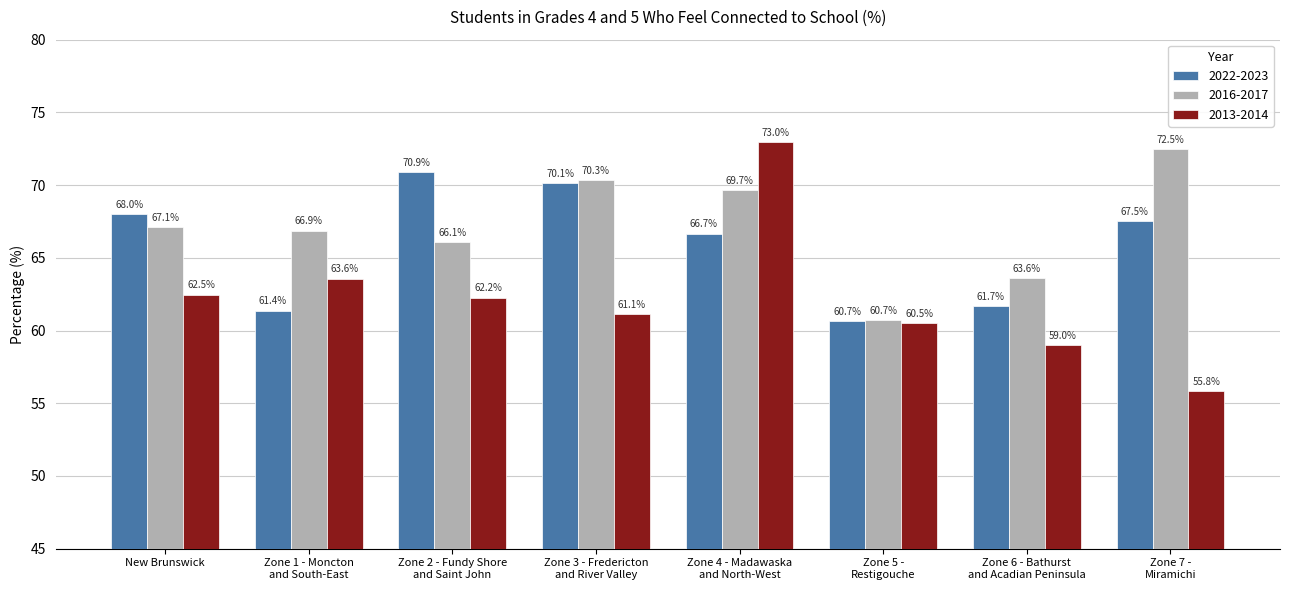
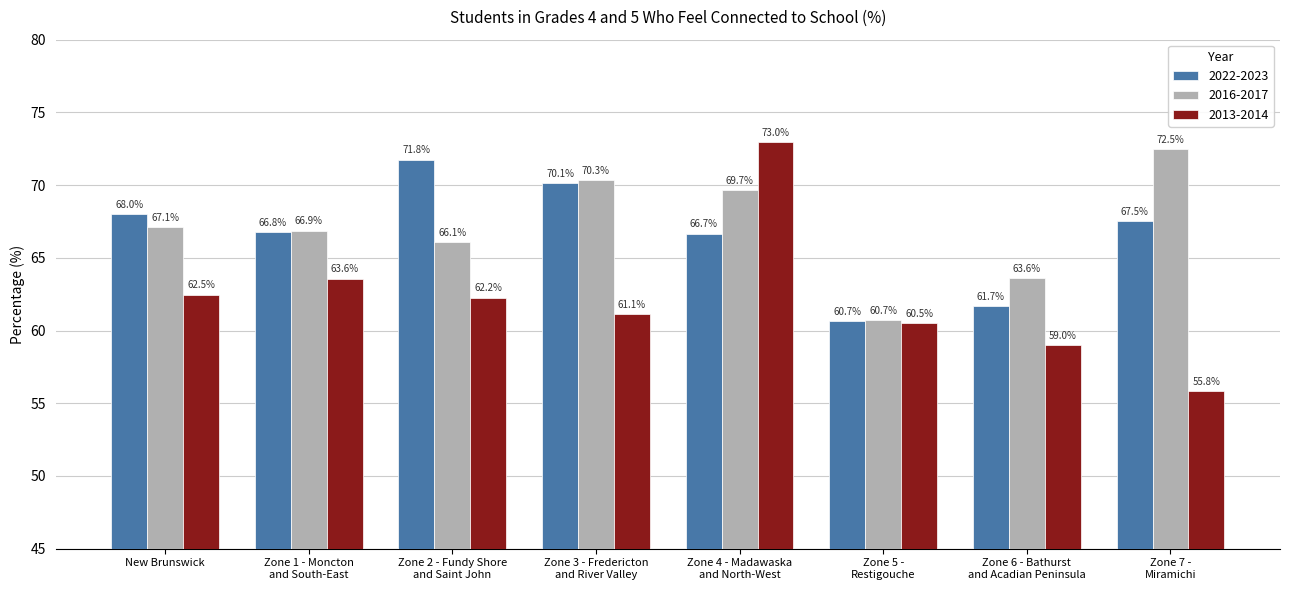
  {
    "2022-2023": {
      "New Brunswick": "68.0%",
-     "Zone 1 - Moncton and South-East": "61.4%",
-     "Zone 2 - Fundy Shore and Saint John": "70.9%",
+     "Zone 1 - Moncton and South-East": "66.8%",
+     "Zone 2 - Fundy Shore and Saint John": "71.8%",
      "Zone 3 - Fredericton and River Valley": "70.1%",
      "Zone 4 - Madawaska and North-West": "66.7%",
      "Zone 5 - Restigouche": "60.7%",
      "Zone 6 - Bathurst and Acadian Peninsula": "61.7%",
      "Zone 7 - Miramichi": "67.5%"
    },
    "2016-2017": {
      "New Brunswick": "67.1%",
      "Zone 1 - Moncton and South-East": "66.9%",
      "Zone 2 - Fundy Shore and Saint John": "66.1%",
      "Zone 3 - Fredericton and River Valley": "70.3%",
      "Zone 4 - Madawaska and North-West": "69.7%",
      "Zone 5 - Restigouche": "60.7%",
      "Zone 6 - Bathurst and Acadian Peninsula": "63.6%",
      "Zone 7 - Miramichi": "72.5%"
    },
    "2013-2014": {
      "New Brunswick": "62.5%",
      "Zone 1 - Moncton and South-East": "63.6%",
      "Zone 2 - Fundy Shore and Saint John": "62.2%",
      "Zone 3 - Fredericton and River Valley": "61.1%",
      "Zone 4 - Madawaska and North-West": "73.0%",
      "Zone 5 - Restigouche": "60.5%",
      "Zone 6 - Bathurst and Acadian Peninsula": "59.0%",
      "Zone 7 - Miramichi": "55.8%"
    }
  }
